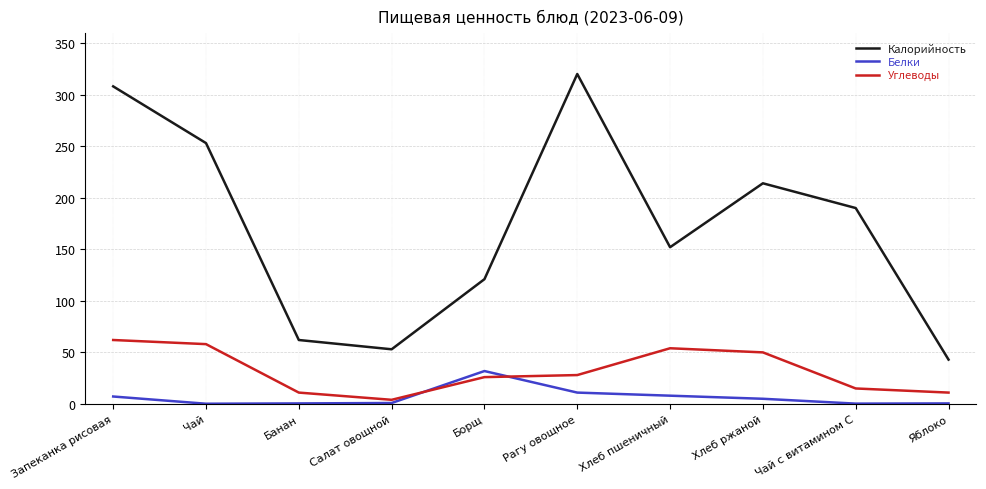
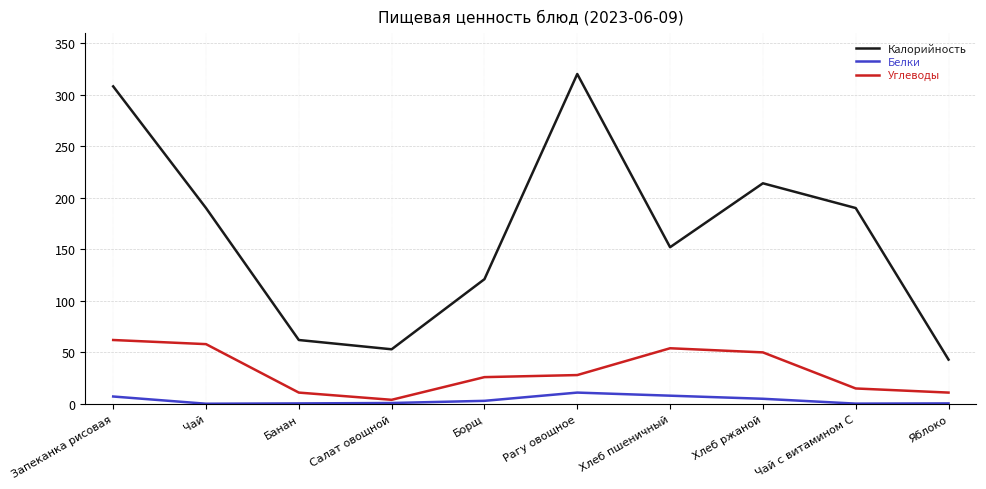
  {
    "Калорийность": {
      "Запеканка рисовая": 308,
-     "Чай": 253,
+     "Чай": 190,
      "Банан": 62,
      "Салат овощной": 53,
      "Борщ": 121,
      "Рагу овощное": 320,
      "Хлеб пшеничный": 152,
      "Хлеб ржаной": 214,
      "Чай с витамином С": 190,
      "Яблоко": 43
    },
    "Белки": {
      "Запеканка рисовая": 7,
      "Чай": 0,
      "Банан": 1,
      "Салат овощной": 1,
-     "Борщ": 32,
+     "Борщ": 3,
      "Рагу овощное": 11,
      "Хлеб пшеничный": 8,
      "Хлеб ржаной": 5,
      "Чай с витамином С": 0,
      "Яблоко": 1
    },
    "Углеводы": {
      "Запеканка рисовая": 62,
      "Чай": 58,
      "Банан": 11,
      "Салат овощной": 4,
      "Борщ": 26,
      "Рагу овощное": 28,
      "Хлеб пшеничный": 54,
      "Хлеб ржаной": 50,
      "Чай с витамином С": 15,
      "Яблоко": 11
    }
  }
